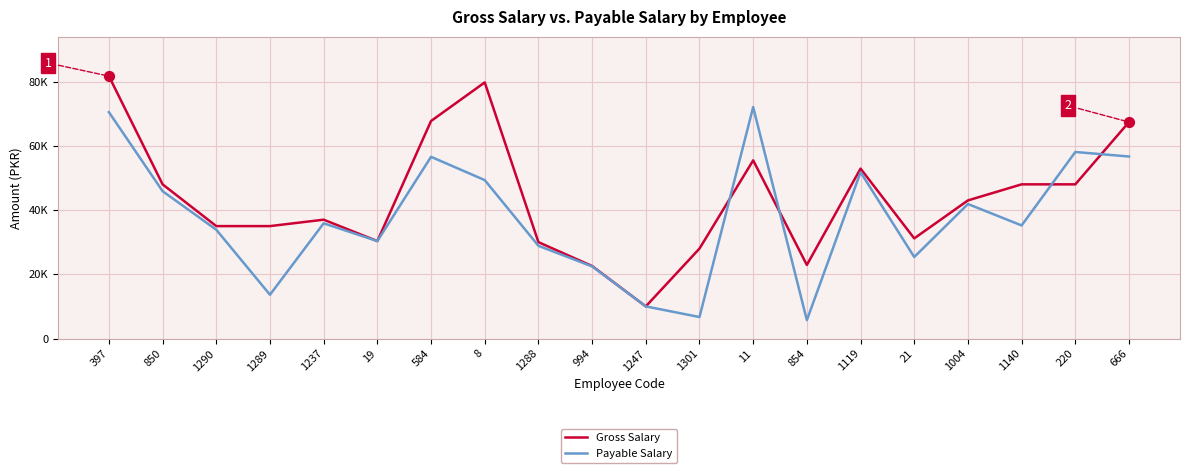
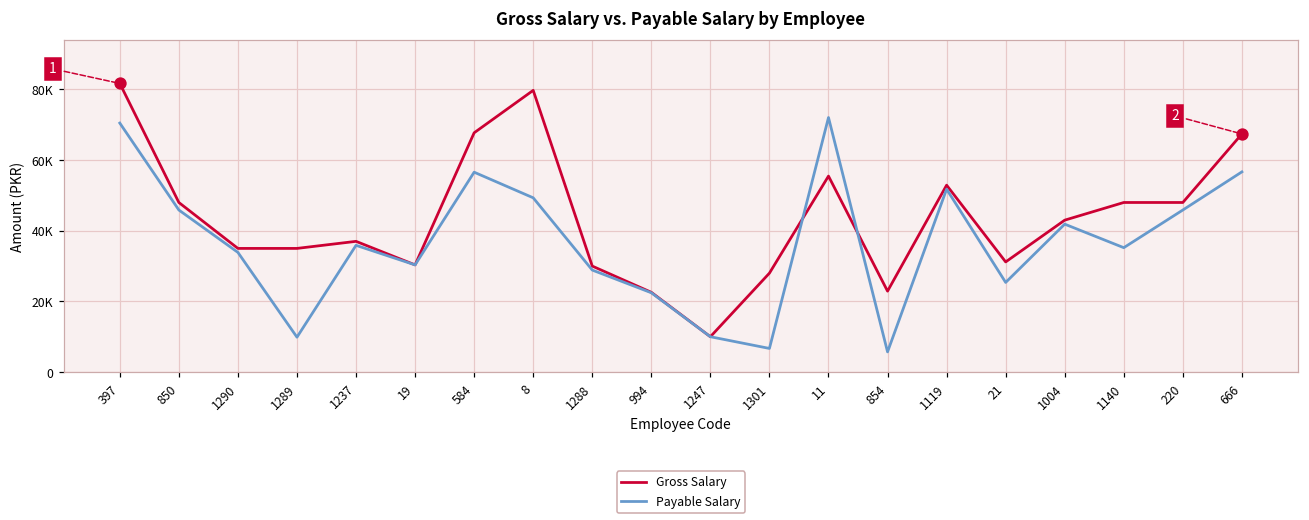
  {
    "Payable Salary": {
      "397": 70000,
      "850": 46000,
      "1290": 34000,
-     "1289": 14000,
+     "1289": 10000,
      "1237": 36000,
      "584": 57000,
      "8": 49000,
      "1288": 29000,
      "1301": 7000,
      "11": 72000,
      "854": 6000,
      "1119": 52000,
      "21": 25000,
      "1004": 42000,
      "1140": 35000,
-     "220": 58000,
+     "220": 46000,
      "666": 57000
    }
  }
